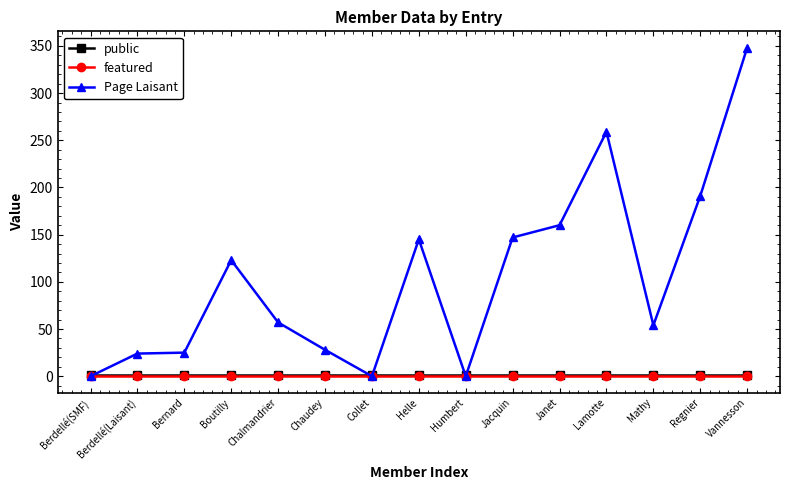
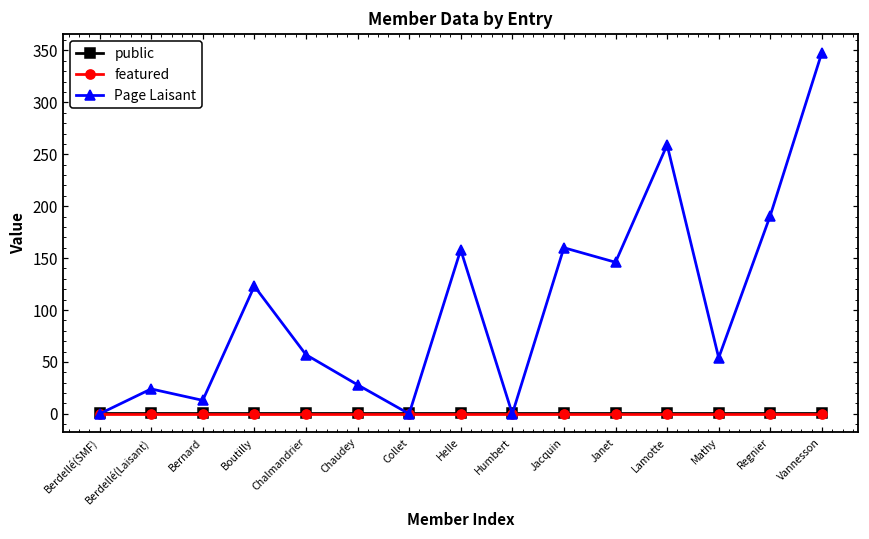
  {
    "Page Laisant": {
      "Berdellé(Laisant)": 20,
-     "Bernard": 30,
+     "Bernard": 10,
      "Boutilly": 120,
      "Chalmandrier": 60,
      "Chaudey": 30,
-     "Helle": 150,
-     "Jacquin": 150,
-     "Janet": 160,
+     "Helle": 160,
+     "Jacquin": 160,
+     "Janet": 150,
      "Lamotte": 260,
      "Mathy": 50,
      "Regnier": 190,
      "Vannesson": 350
    }
  }
